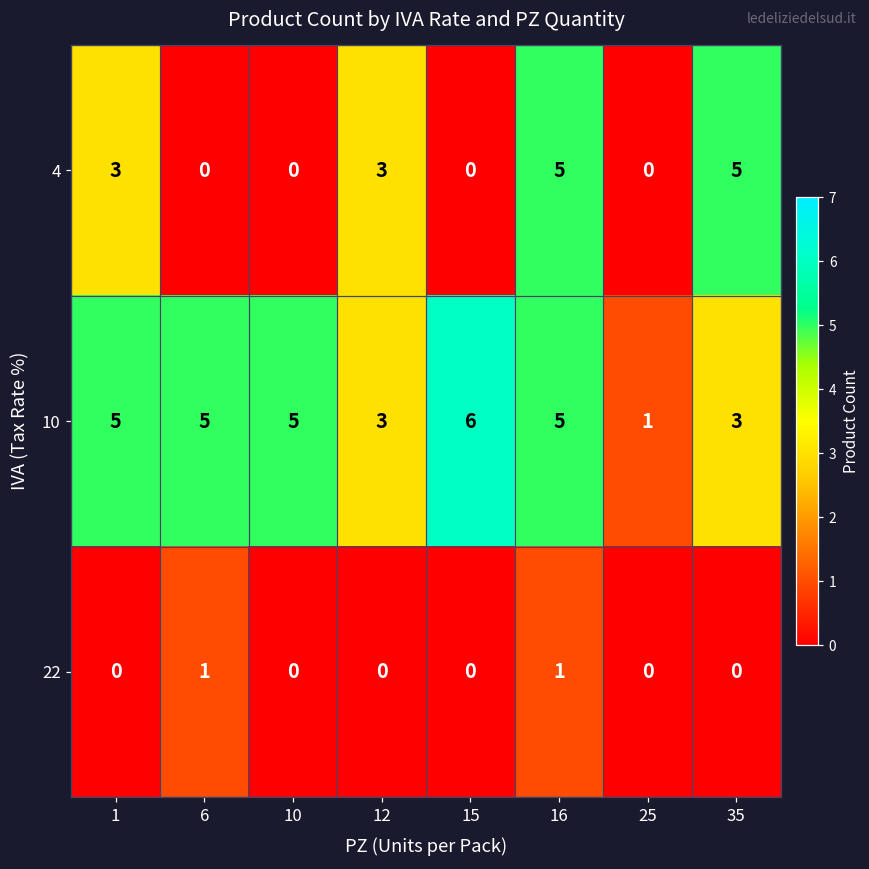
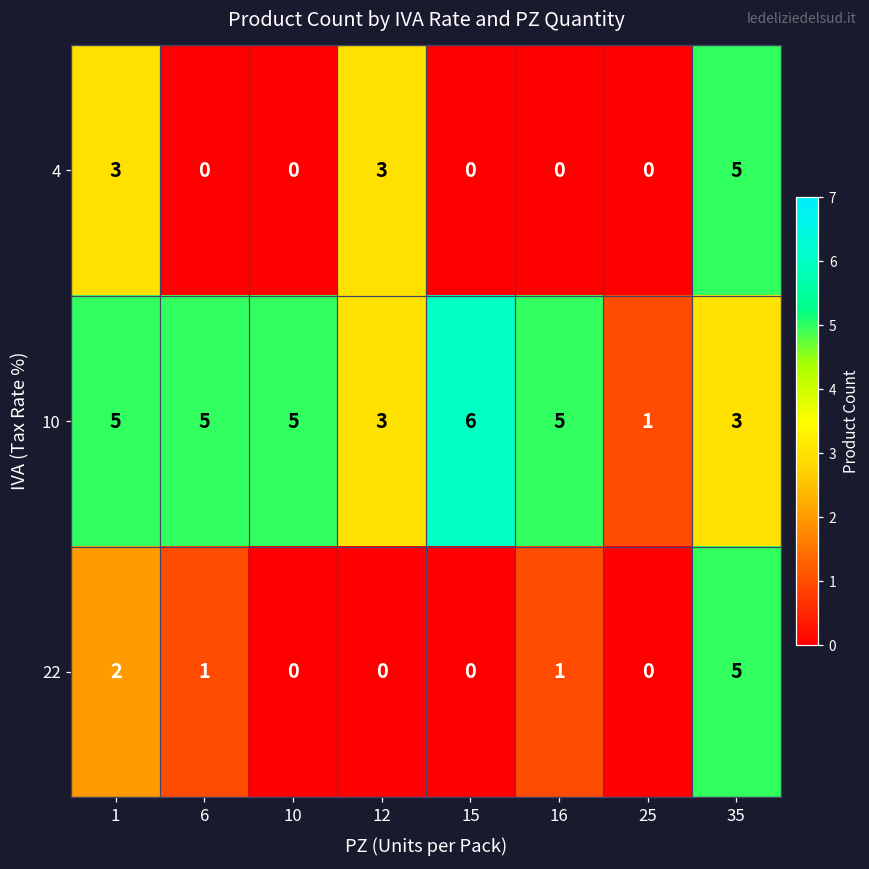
  {
    "4": {
      "1": 3,
      "6": 0,
      "10": 0,
      "12": 3,
      "15": 0,
-     "16": 5,
+     "16": 0,
      "25": 0,
      "35": 5
    },
    "10": {
      "1": 5,
      "6": 5,
      "10": 5,
      "12": 3,
      "15": 6,
      "16": 5,
      "25": 1,
      "35": 3
    },
    "22": {
-     "1": 0,
+     "1": 2,
      "6": 1,
      "10": 0,
      "12": 0,
      "15": 0,
      "16": 1,
      "25": 0,
-     "35": 0
+     "35": 5
    }
  }
